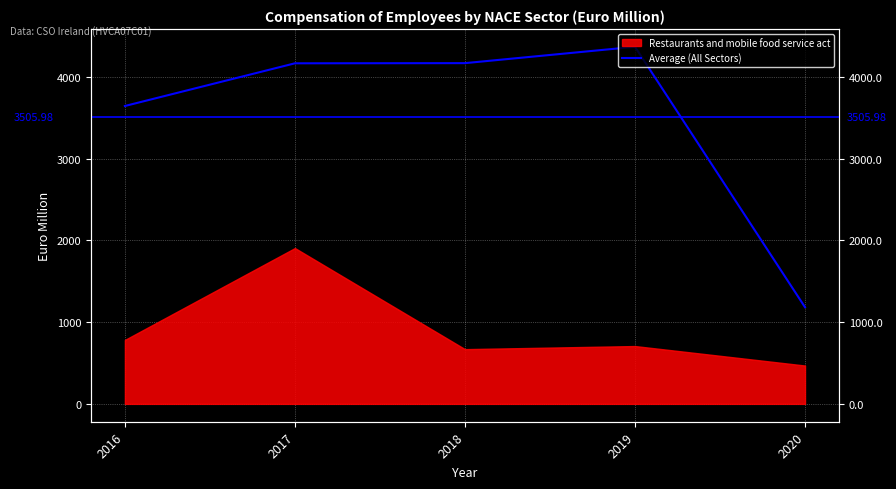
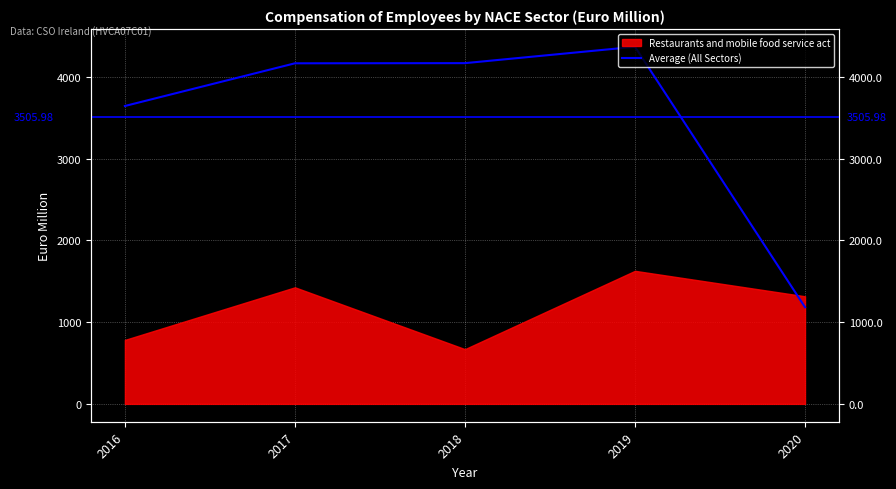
  {
    "Average (All Sectors)": {
      "2016": 3600,
      "2017": 4200,
      "2018": 4200,
      "2020": 1200
    },
    "Restaurants and mobile food service act": {
      "2016": 800,
-     "2017": 1900,
+     "2017": 1400,
      "2018": 700,
-     "2019": 700,
-     "2020": 500
+     "2019": 1600,
+     "2020": 1300
    }
  }
